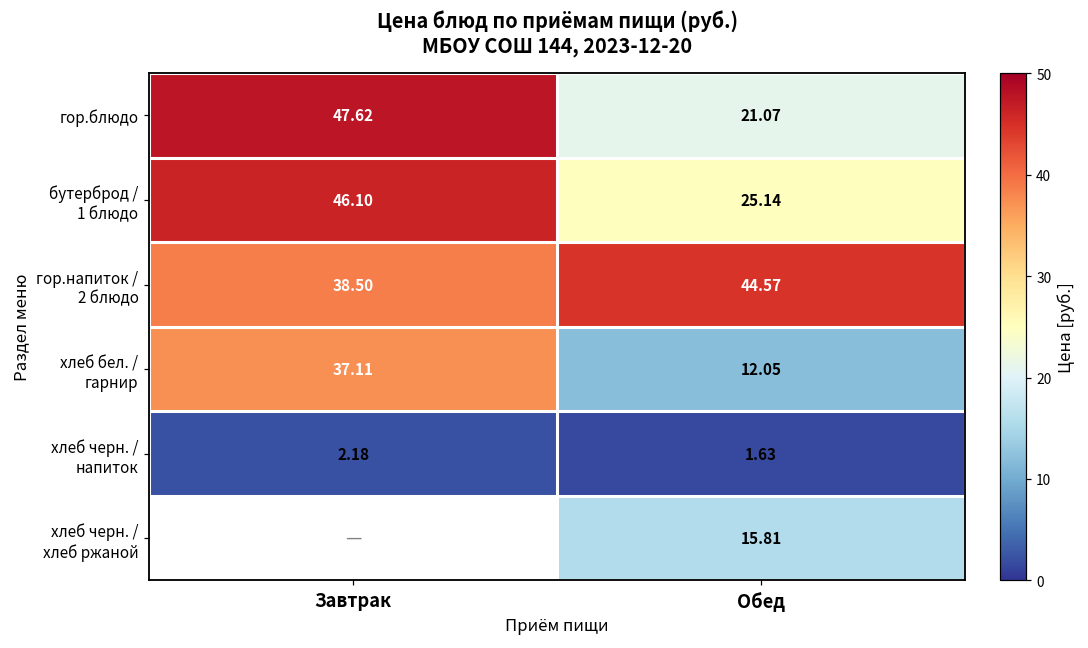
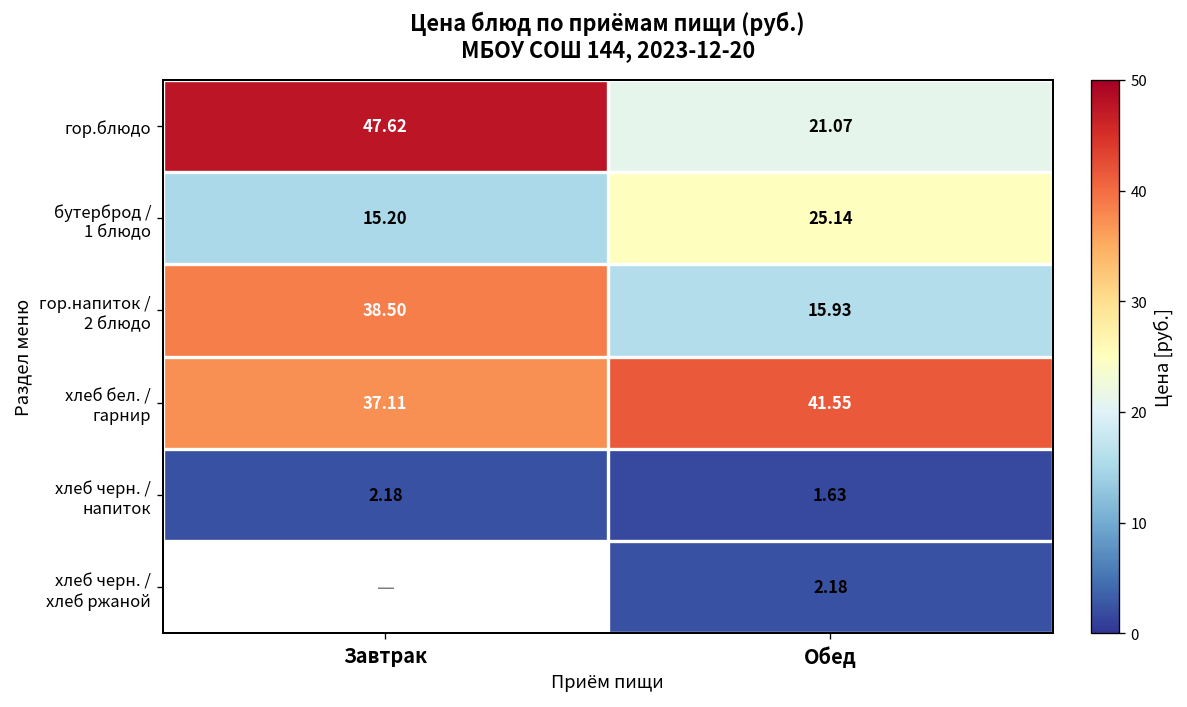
  {
    "гор.блюдо": {
      "Завтрак": 47.62,
      "Обед": 21.07
    },
    "бутерброд / 1 блюдо": {
-     "Завтрак": 46.10,
+     "Завтрак": 15.20,
      "Обед": 25.14
    },
    "гор.напиток / 2 блюдо": {
      "Завтрак": 38.50,
-     "Обед": 44.57
+     "Обед": 15.93
    },
    "хлеб бел. / гарнир": {
      "Завтрак": 37.11,
-     "Обед": 12.05
+     "Обед": 41.55
    },
    "хлеб черн. / напиток": {
      "Завтрак": 2.18,
      "Обед": 1.63
    },
    "хлеб черн. / хлеб ржаной": {
-     "Обед": 15.81
+     "Обед": 2.18
    }
  }
